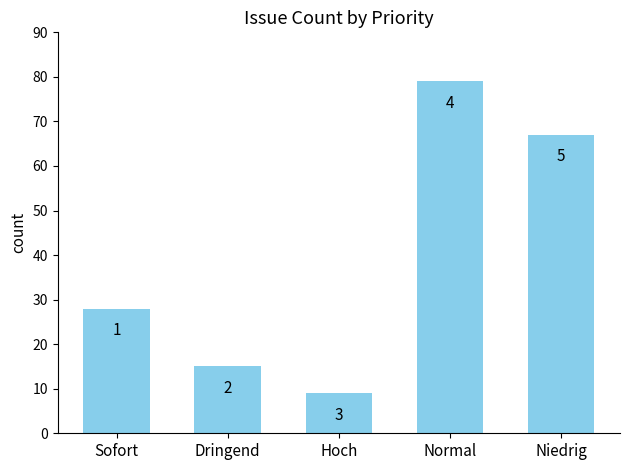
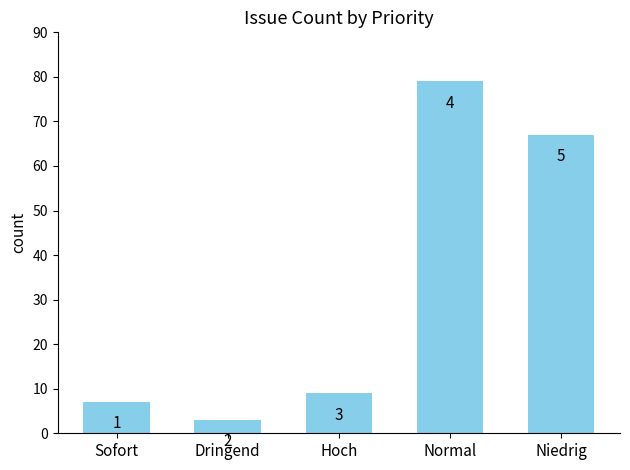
  {
-   "Sofort": 28,
-   "Dringend": 15
+   "Sofort": 7,
+   "Dringend": 3
  }
